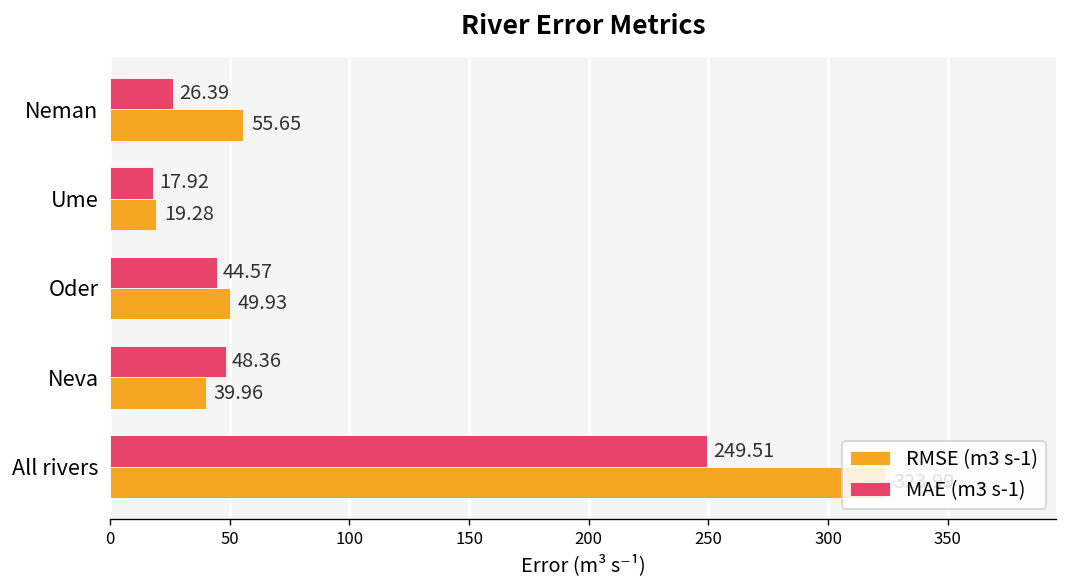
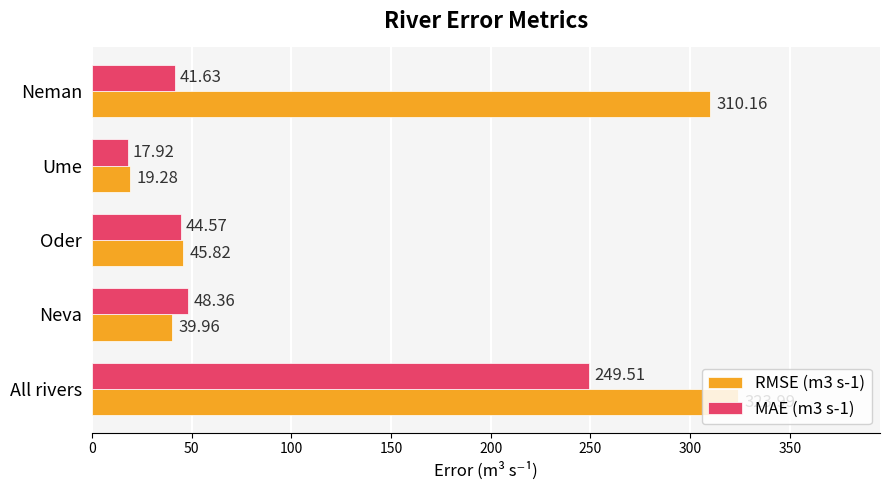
  {
    "RMSE (m3 s-1)": {
-     "Neman": 55.65,
+     "Neman": 310.16,
      "Ume": 19.28,
-     "Oder": 49.93,
+     "Oder": 45.82,
      "Neva": 39.96
    },
    "MAE (m3 s-1)": {
-     "Neman": 26.39,
+     "Neman": 41.63,
      "Ume": 17.92,
      "Oder": 44.57,
      "Neva": 48.36,
      "All rivers": 249.51
    }
  }
